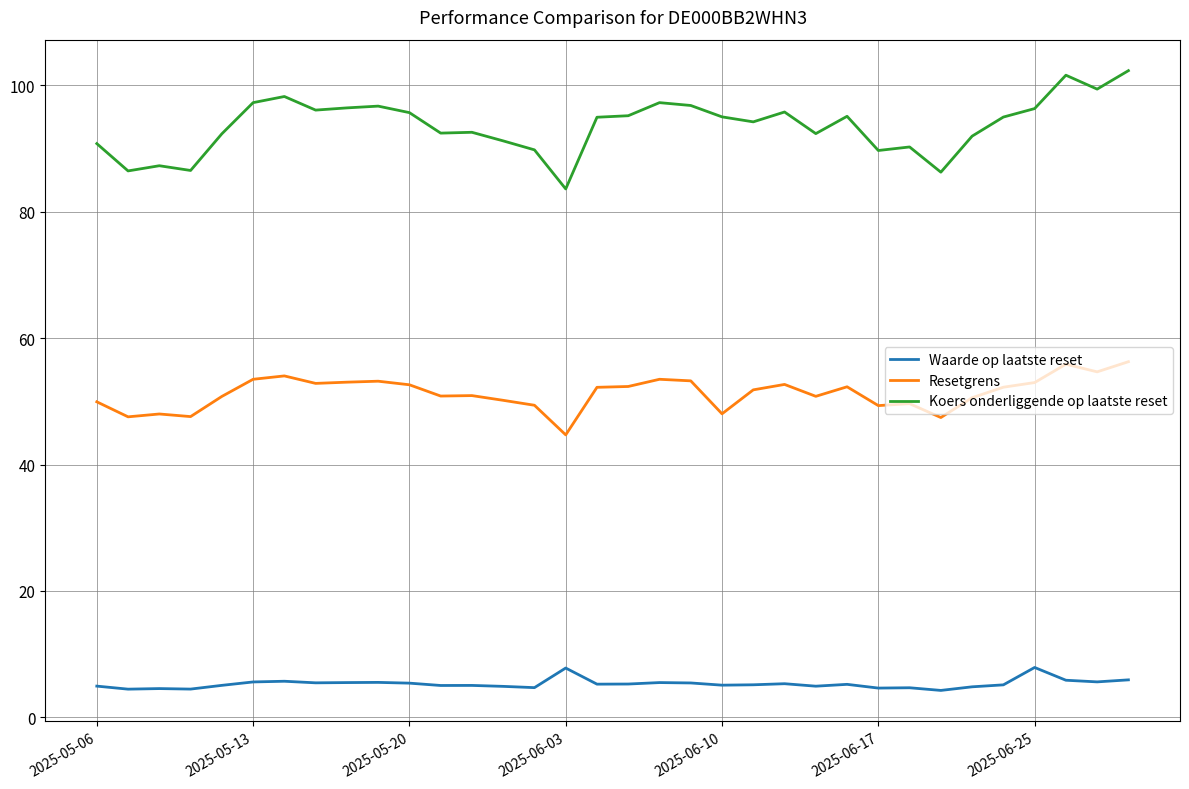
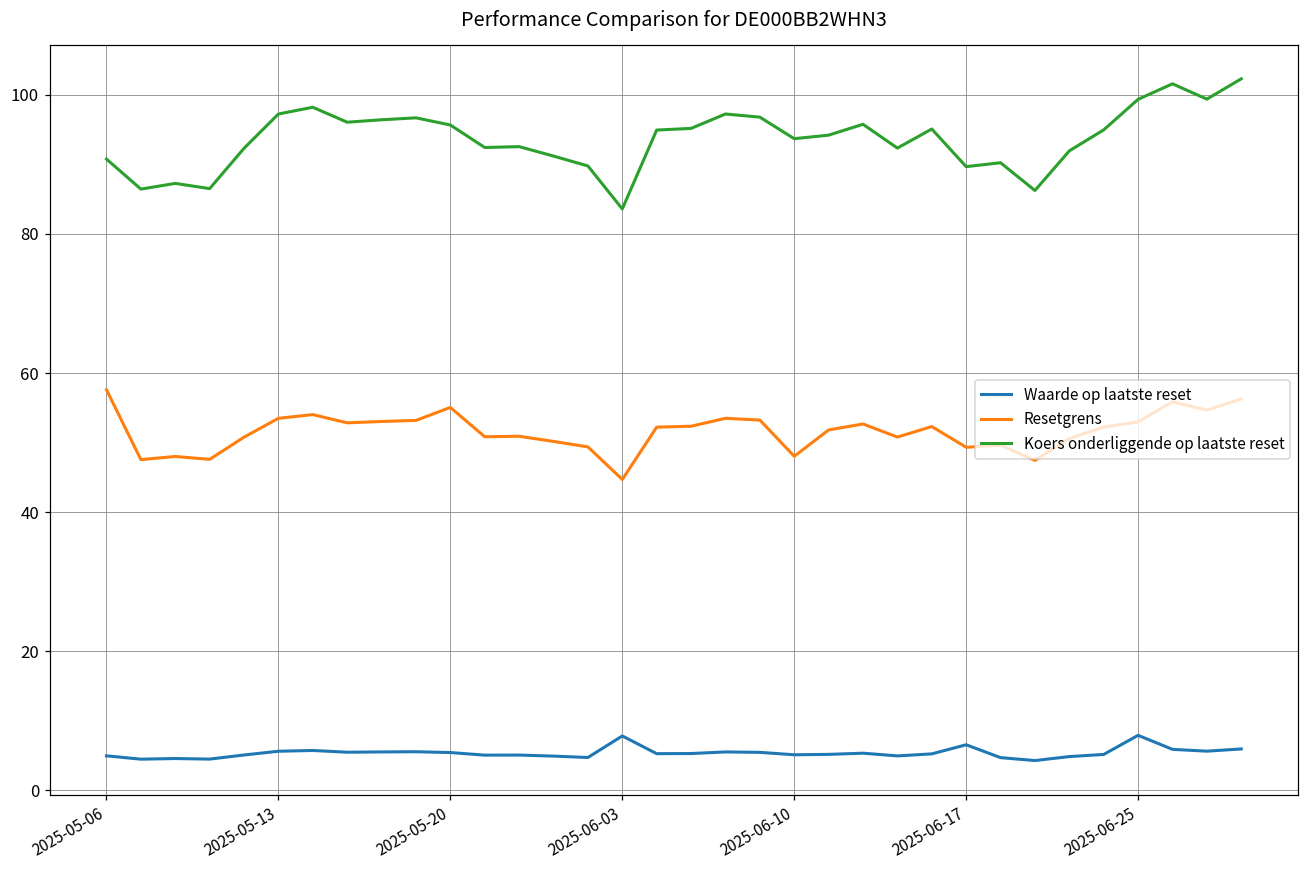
  {
    "Waarde op laatste reset": {
      "2025-05-06": 5,
      "2025-05-13": 6,
      "2025-05-20": 5,
      "2025-06-03": 8,
      "2025-06-10": 5,
-     "2025-06-17": 5,
+     "2025-06-17": 7,
      "2025-06-25": 8
    },
    "Resetgrens": {
-     "2025-05-06": 50,
+     "2025-05-06": 58,
      "2025-05-13": 53,
-     "2025-05-20": 53,
+     "2025-05-20": 55,
      "2025-06-03": 45,
      "2025-06-10": 48,
      "2025-06-17": 49
    },
    "Koers onderliggende op laatste reset": {
      "2025-05-06": 91,
      "2025-05-13": 97,
      "2025-05-20": 96,
      "2025-06-03": 84,
-     "2025-06-10": 95,
+     "2025-06-10": 94,
      "2025-06-17": 90,
-     "2025-06-25": 96
+     "2025-06-25": 99
    }
  }
